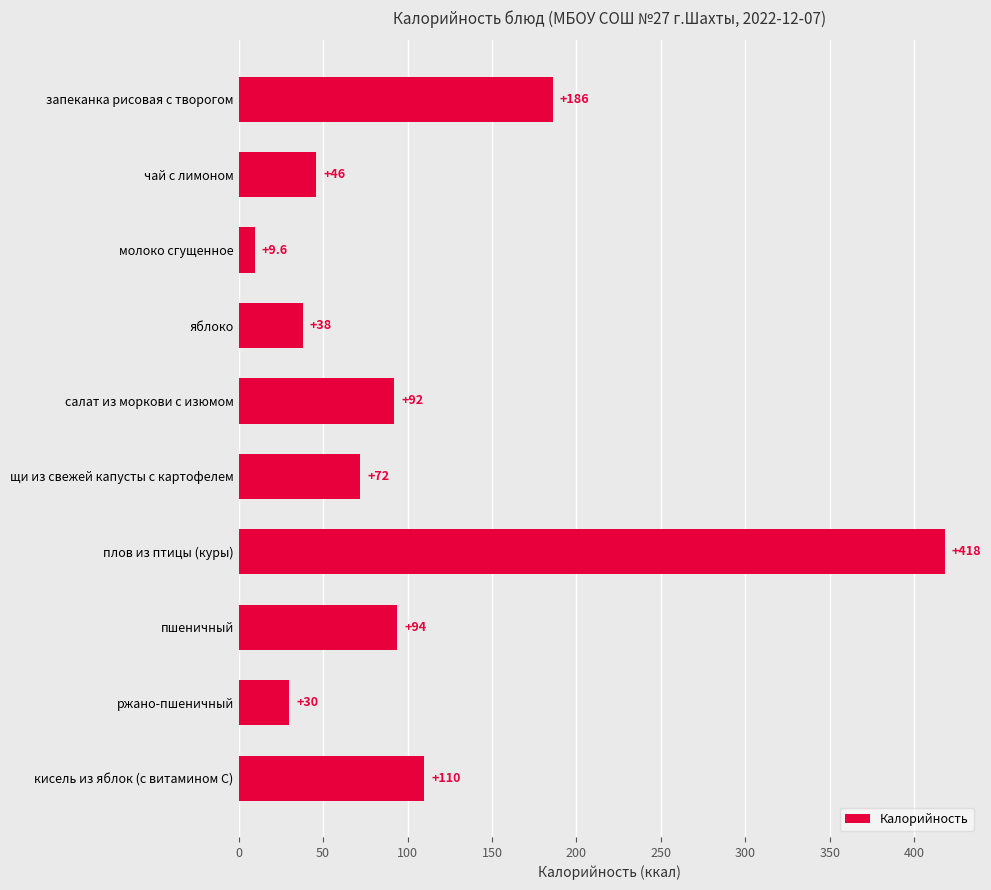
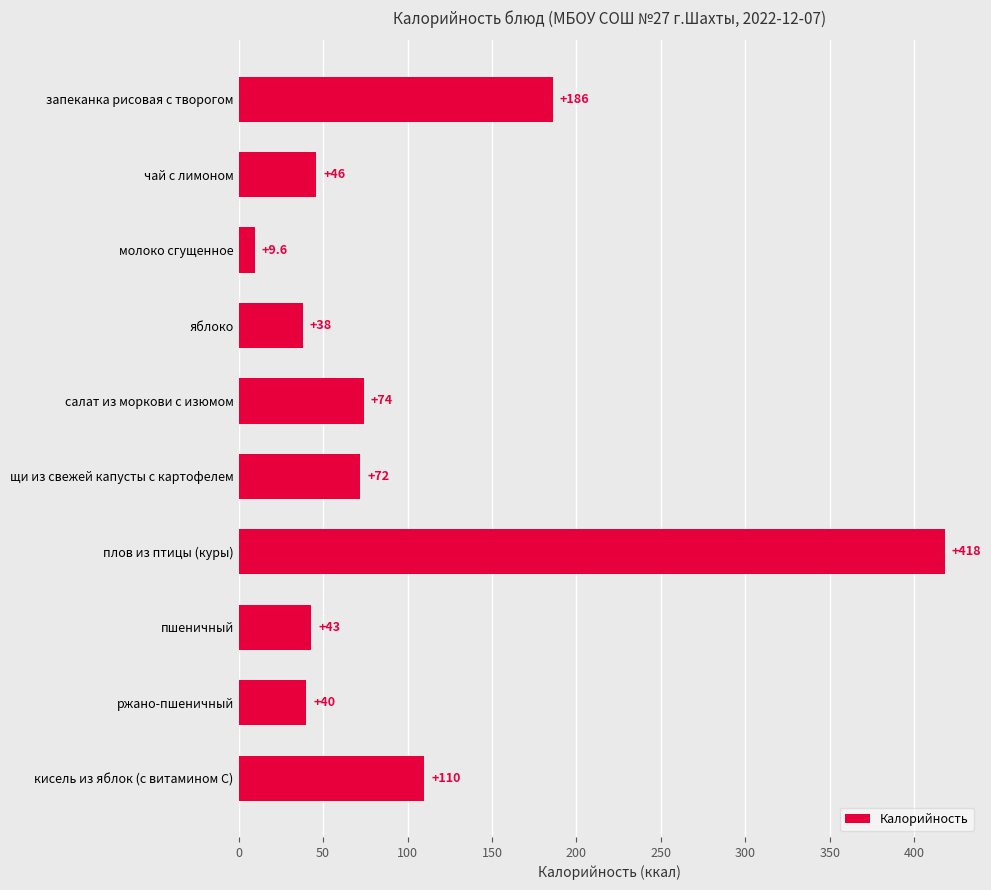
  {
    "запеканка рисовая с творогом": "+186",
    "чай с лимоном": "+46",
    "молоко сгущенное": "+9.6",
    "яблоко": "+38",
-   "салат из моркови с изюмом": "+92",
+   "салат из моркови с изюмом": "+74",
    "щи из свежей капусты с картофелем": "+72",
    "плов из птицы (куры)": "+418",
-   "пшеничный": "+94",
-   "ржано-пшеничный": "+30",
+   "пшеничный": "+43",
+   "ржано-пшеничный": "+40",
    "кисель из яблок (с витамином С)": "+110"
  }
